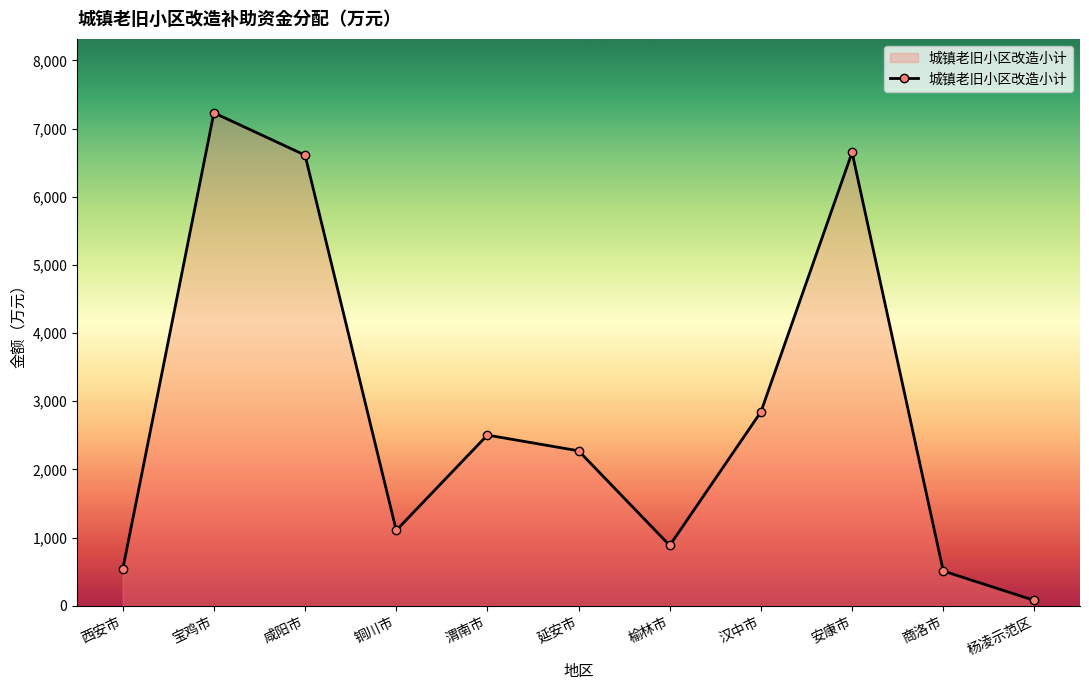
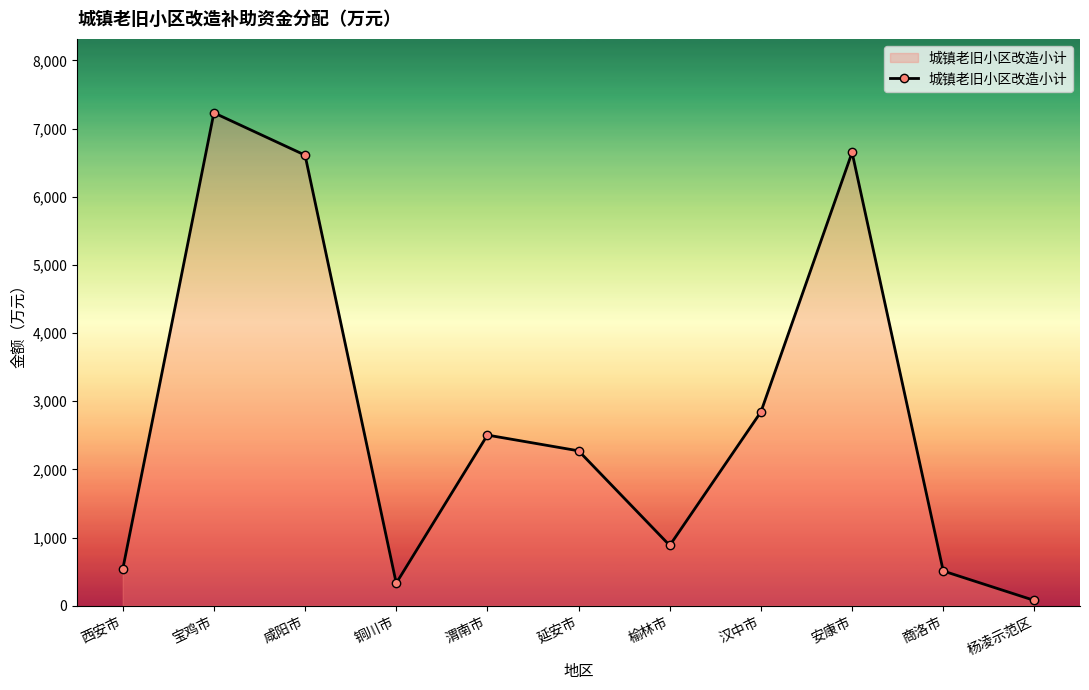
  {
    "西安市": "500",
    "宝鸡市": "7,200",
    "咸阳市": "6,600",
-   "铜川市": "1,100",
+   "铜川市": "300",
    "渭南市": "2,500",
    "延安市": "2,300",
    "榆林市": "900",
    "汉中市": "2,800",
    "安康市": "6,600",
    "商洛市": "500",
    "杨凌示范区": "100"
  }
